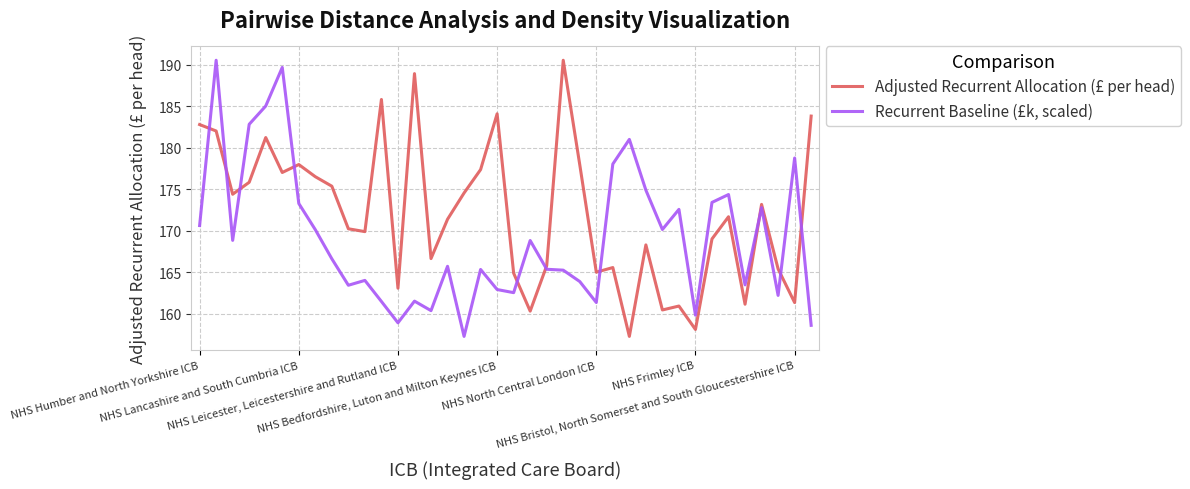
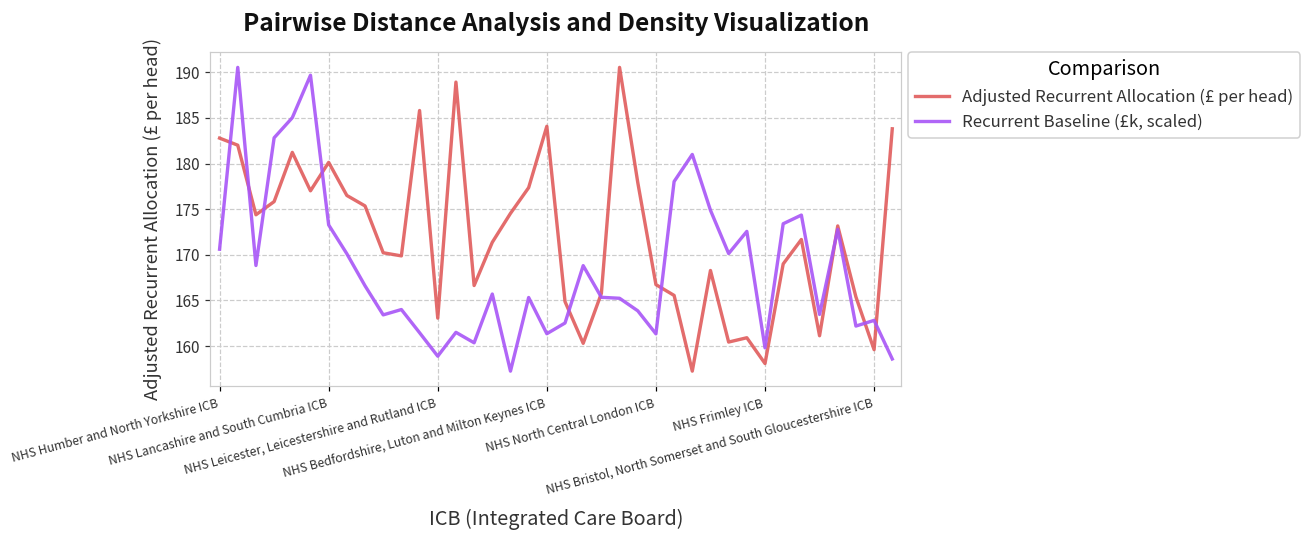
  {
    "Adjusted Recurrent Allocation (£ per head)": {
      "NHS Humber and North Yorkshire ICB": 183,
-     "NHS Lancashire and South Cumbria ICB": 178,
+     "NHS Lancashire and South Cumbria ICB": 180,
      "NHS Leicester, Leicestershire and Rutland ICB": 163,
      "NHS Bedfordshire, Luton and Milton Keynes ICB": 184,
-     "NHS North Central London ICB": 165,
+     "NHS North Central London ICB": 167,
      "NHS Frimley ICB": 158,
-     "NHS Bristol, North Somerset and South Gloucestershire ICB": 161
+     "NHS Bristol, North Somerset and South Gloucestershire ICB": 160
    },
    "Recurrent Baseline (£k, scaled)": {
      "NHS Humber and North Yorkshire ICB": 171,
      "NHS Lancashire and South Cumbria ICB": 173,
      "NHS Leicester, Leicestershire and Rutland ICB": 159,
-     "NHS Bedfordshire, Luton and Milton Keynes ICB": 163,
+     "NHS Bedfordshire, Luton and Milton Keynes ICB": 161,
      "NHS North Central London ICB": 161,
      "NHS Frimley ICB": 160,
-     "NHS Bristol, North Somerset and South Gloucestershire ICB": 179
+     "NHS Bristol, North Somerset and South Gloucestershire ICB": 163
    }
  }
